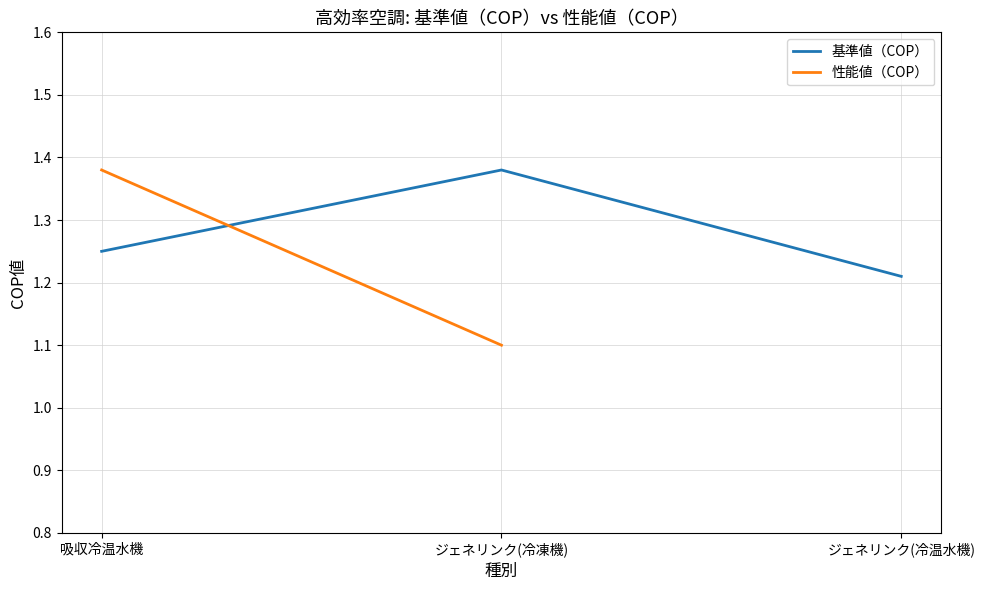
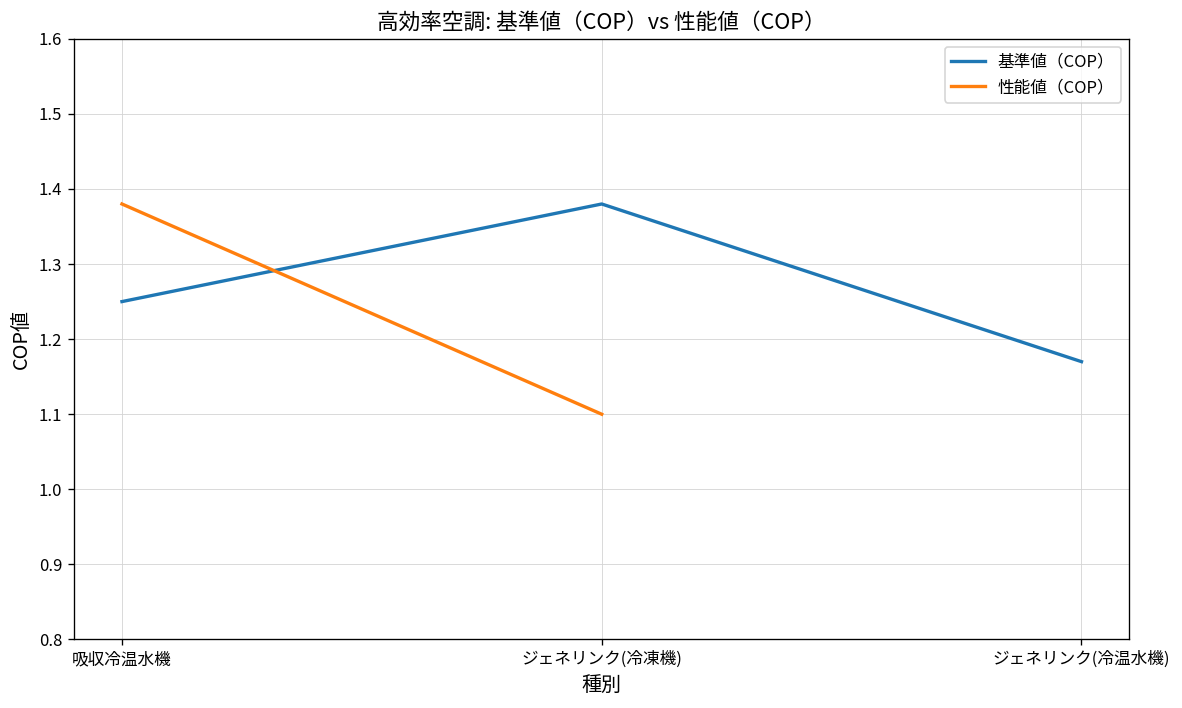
  {
    "基準値（COP）": {
      "吸収冷温水機": 1.25,
      "ジェネリンク(冷凍機)": 1.38,
-     "ジェネリンク(冷温水機)": 1.21
+     "ジェネリンク(冷温水機)": 1.17
    },
    "性能値（COP）": {
      "吸収冷温水機": 1.38,
      "ジェネリンク(冷凍機)": 1.10
    }
  }
